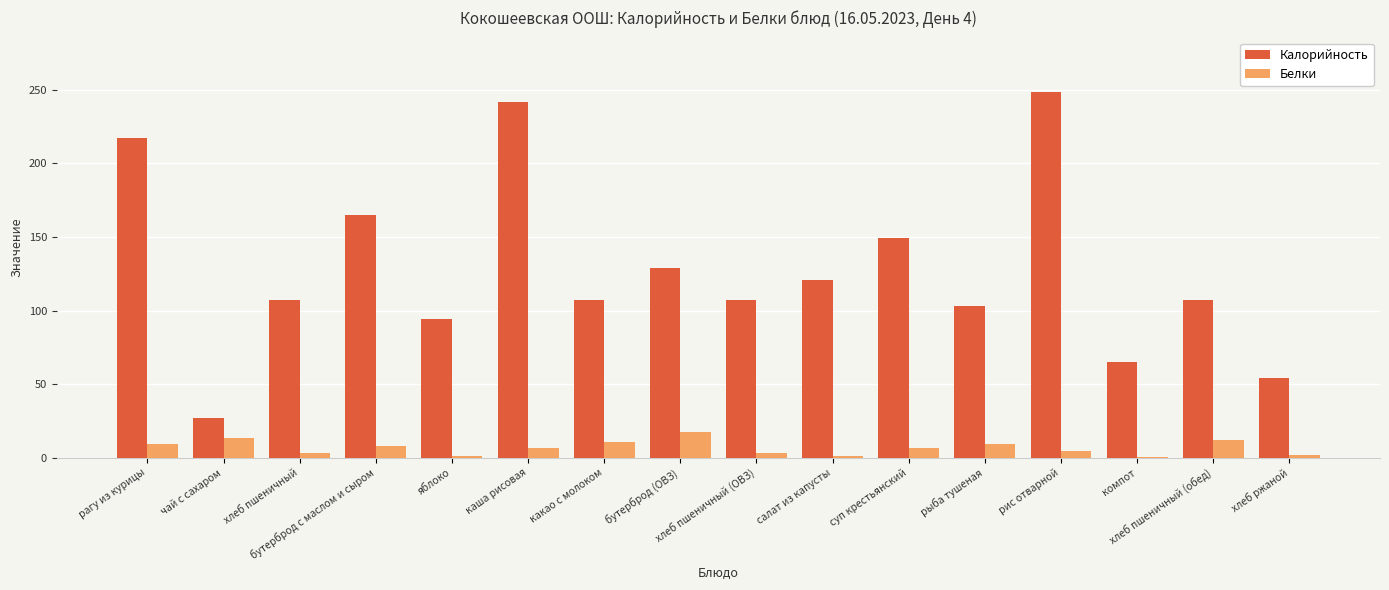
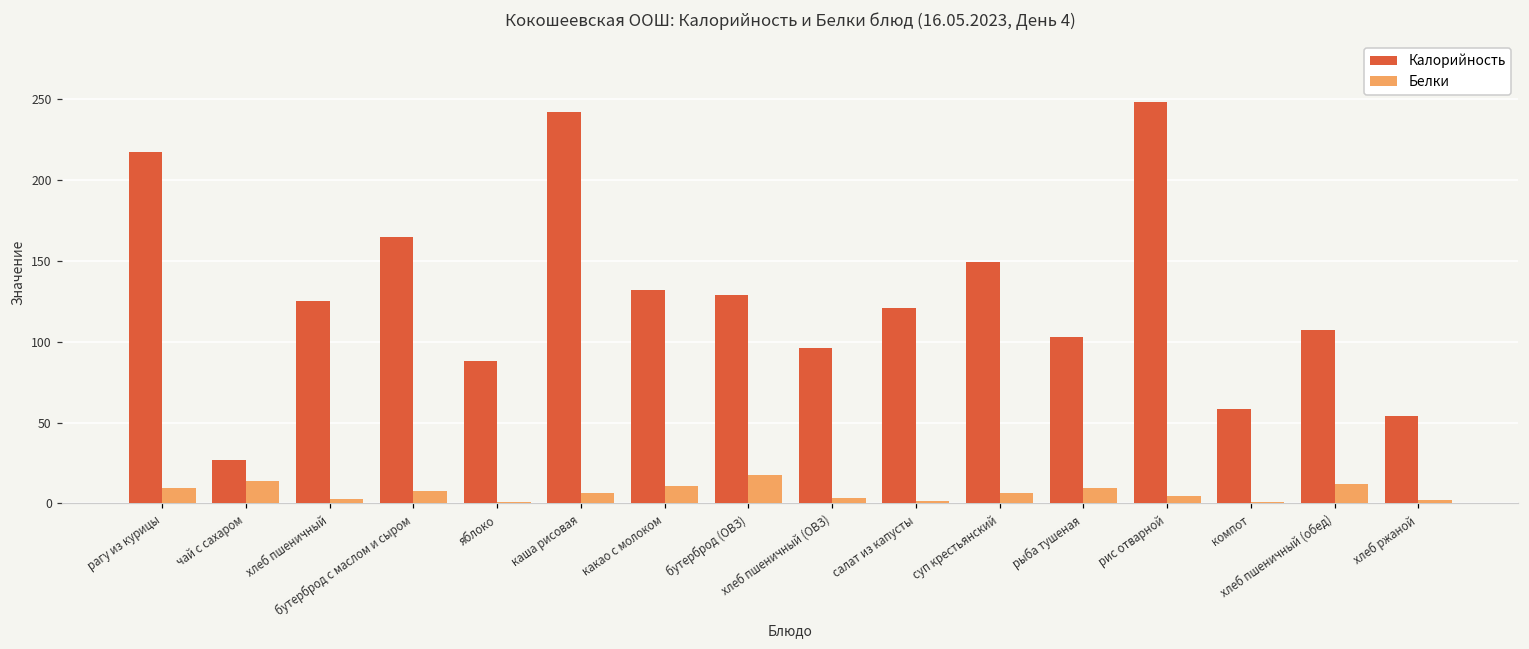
  {
    "Калорийность": {
      "рагу из курицы": 217,
      "чай с сахаром": 27,
-     "хлеб пшеничный": 107,
+     "хлеб пшеничный": 125,
      "бутерброд с маслом и сыром": 165,
-     "яблоко": 95,
+     "яблоко": 88,
      "каша рисовая": 242,
-     "какао с молоком": 107,
+     "какао с молоком": 132,
      "бутерброд (ОВЗ)": 129,
-     "хлеб пшеничный (ОВЗ)": 107,
+     "хлеб пшеничный (ОВЗ)": 96,
      "салат из капусты": 121,
      "суп крестьянский": 149,
      "рыба тушеная": 103,
      "рис отварной": 248,
-     "компот": 65,
+     "компот": 58,
      "хлеб пшеничный (обед)": 107,
      "хлеб ржаной": 54
    },
    "Белки": {
      "рагу из курицы": 9,
      "чай с сахаром": 14,
      "хлеб пшеничный": 3,
      "бутерброд с маслом и сыром": 8,
      "каша рисовая": 7,
      "какао с молоком": 11,
      "бутерброд (ОВЗ)": 17,
      "хлеб пшеничный (ОВЗ)": 3,
      "суп крестьянский": 6,
      "рыба тушеная": 10,
      "рис отварной": 5,
      "хлеб пшеничный (обед)": 12,
      "хлеб ржаной": 2
    }
  }
